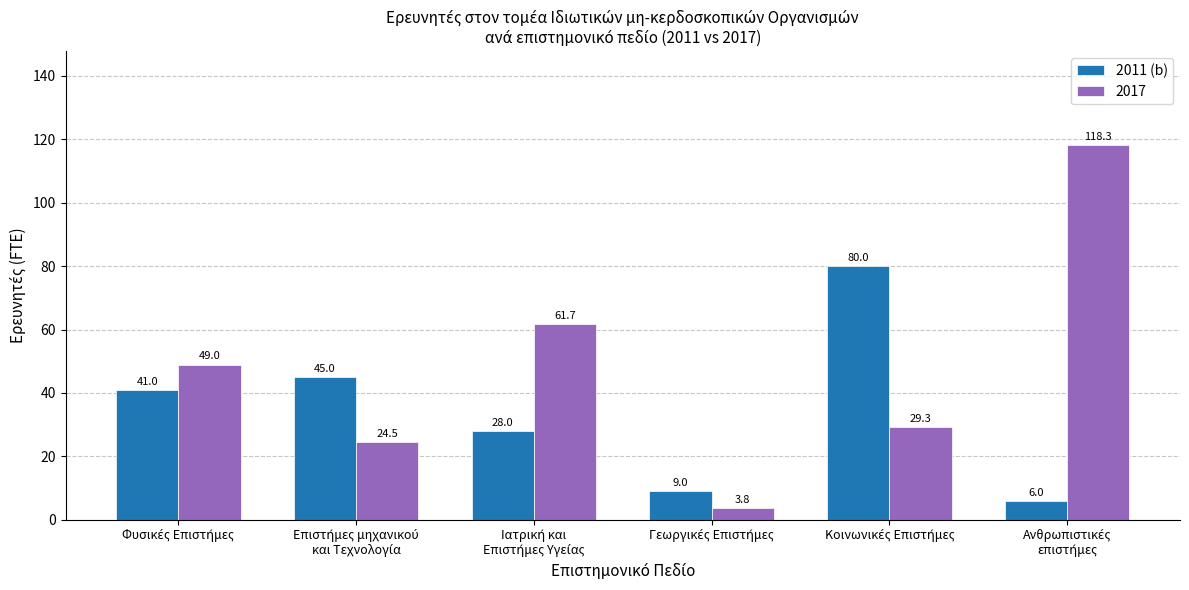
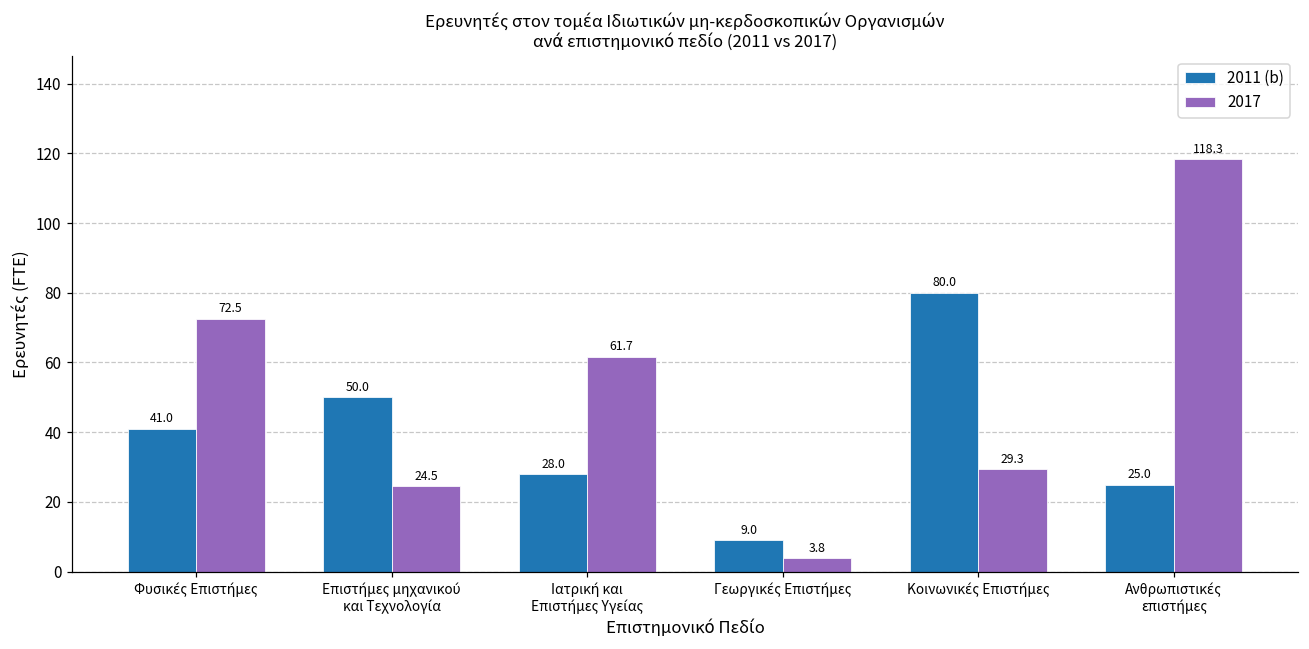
  {
    "2011 (b)": {
      "Φυσικές Επιστήμες": 41.0,
-     "Επιστήμες μηχανικού και Τεχνολογία": 45.0,
+     "Επιστήμες μηχανικού και Τεχνολογία": 50.0,
      "Ιατρική και Επιστήμες Υγείας": 28.0,
      "Γεωργικές Επιστήμες": 9.0,
      "Κοινωνικές Επιστήμες": 80.0,
-     "Ανθρωπιστικές επιστήμες": 6.0
+     "Ανθρωπιστικές επιστήμες": 25.0
    },
    "2017": {
-     "Φυσικές Επιστήμες": 49.0,
+     "Φυσικές Επιστήμες": 72.5,
      "Επιστήμες μηχανικού και Τεχνολογία": 24.5,
      "Ιατρική και Επιστήμες Υγείας": 61.7,
      "Γεωργικές Επιστήμες": 3.8,
      "Κοινωνικές Επιστήμες": 29.3,
      "Ανθρωπιστικές επιστήμες": 118.3
    }
  }
